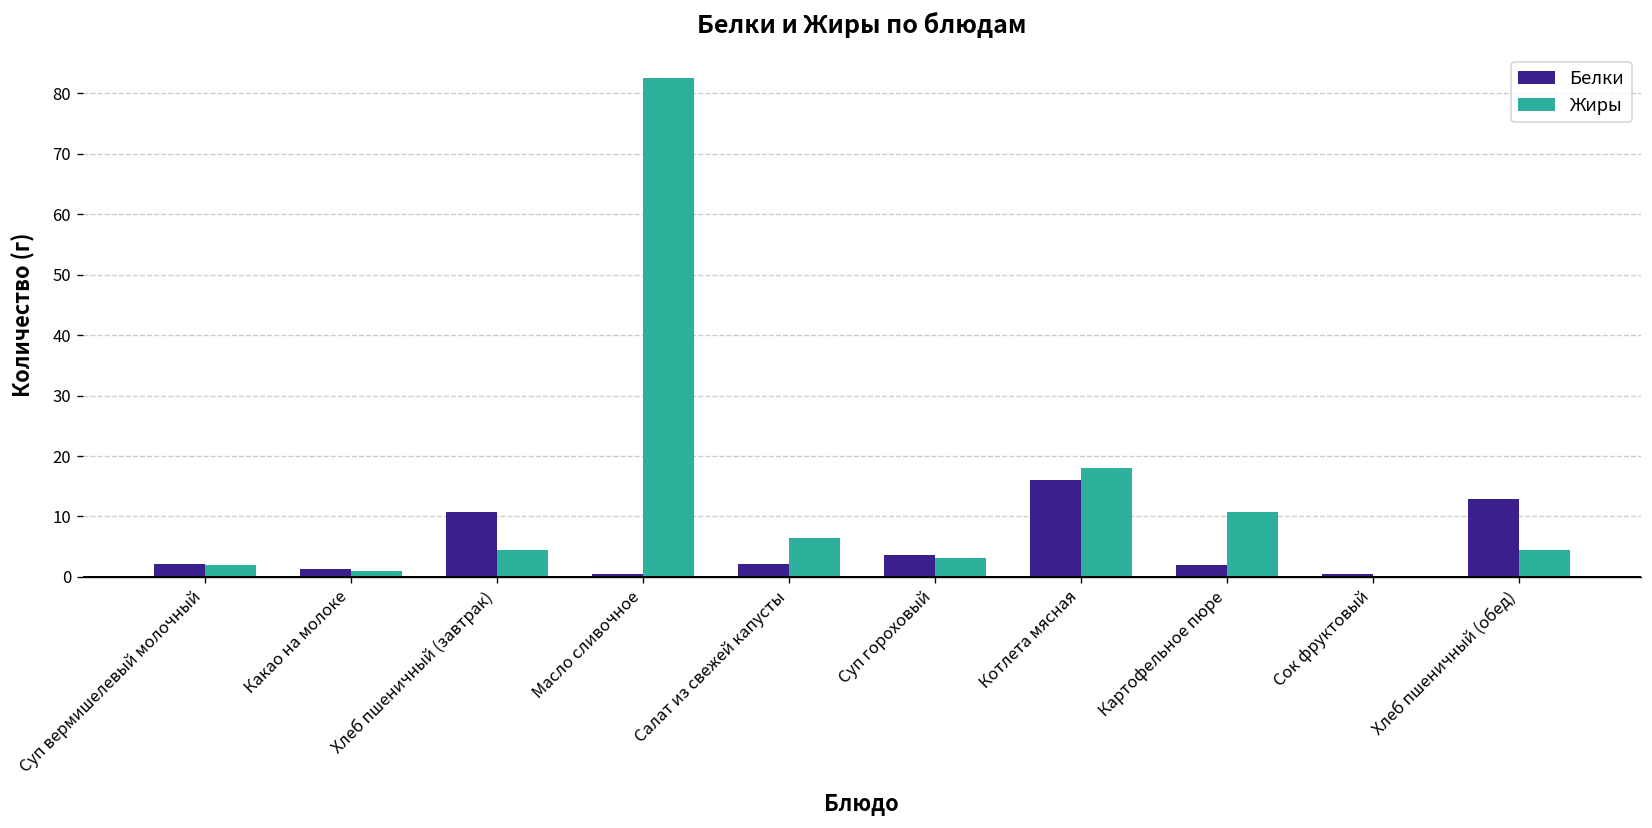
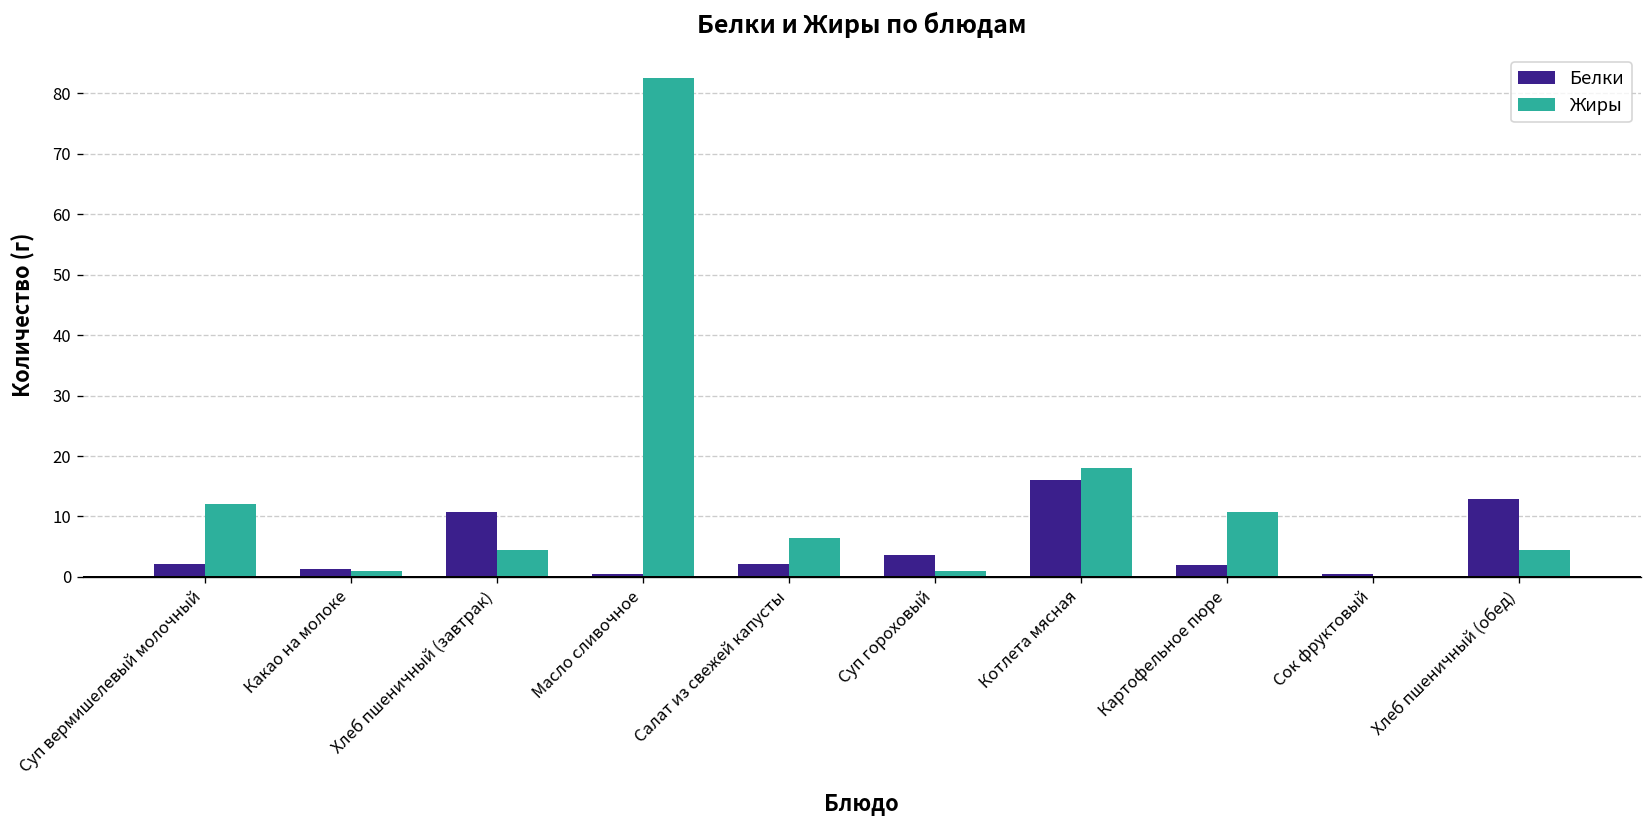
  {
    "Белки": {
      "Суп вермишелевый молочный": 2,
      "Какао на молоке": 1,
      "Хлеб пшеничный (завтрак)": 11,
      "Масло сливочное": 1,
      "Салат из свежей капусты": 2,
      "Суп гороховый": 4,
      "Котлета мясная": 16,
      "Картофельное пюре": 2,
      "Сок фруктовый": 1,
      "Хлеб пшеничный (обед)": 13
    },
    "Жиры": {
-     "Суп вермишелевый молочный": 2,
+     "Суп вермишелевый молочный": 12,
      "Какао на молоке": 1,
      "Хлеб пшеничный (завтрак)": 5,
      "Масло сливочное": 83,
      "Салат из свежей капусты": 6,
-     "Суп гороховый": 3,
+     "Суп гороховый": 1,
      "Котлета мясная": 18,
      "Картофельное пюре": 11,
      "Хлеб пшеничный (обед)": 5
    }
  }
